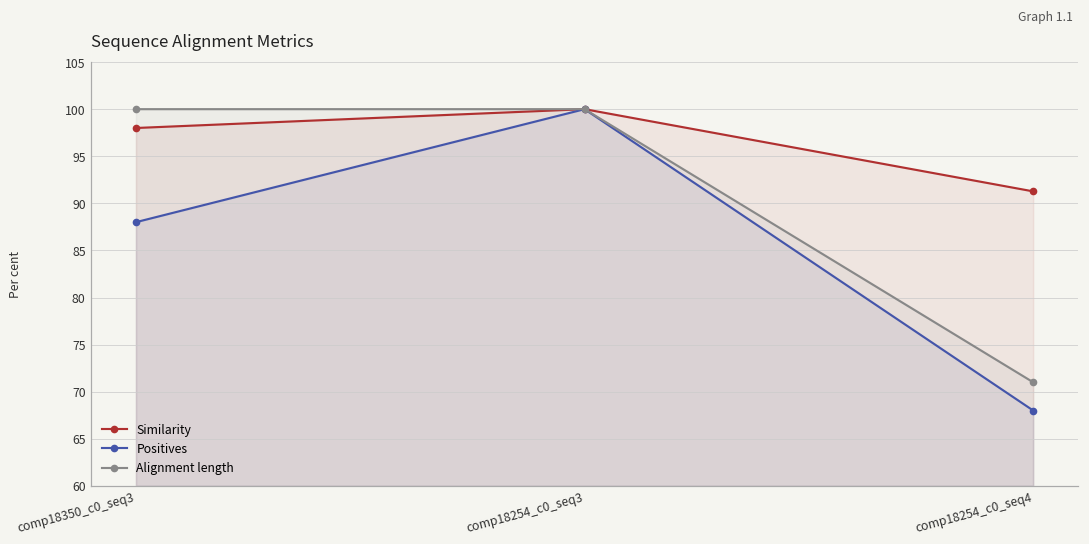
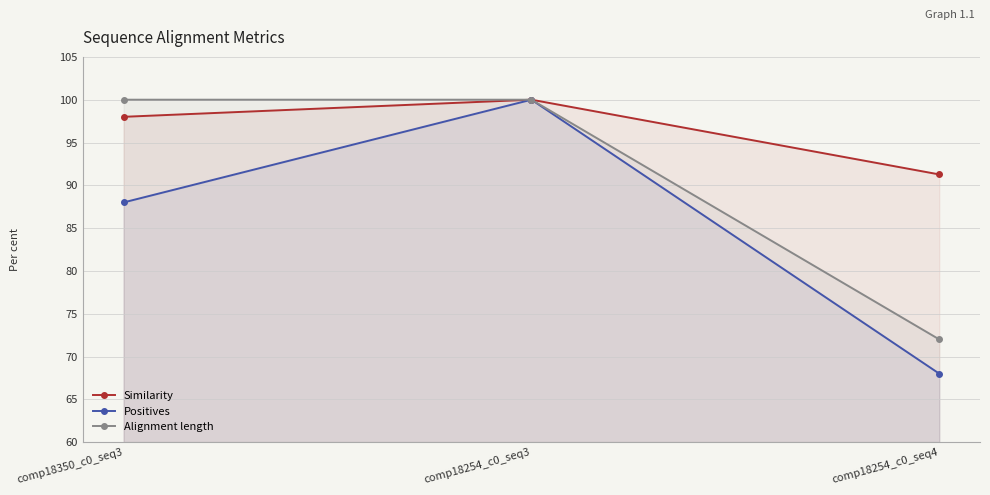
  {
    "Similarity": {
      "comp18350_c0_seq3": 98,
      "comp18254_c0_seq4": 91
    },
    "Positives": {
      "comp18350_c0_seq3": 88,
      "comp18254_c0_seq4": 68
    },
    "Alignment length": {
      "comp18350_c0_seq3": 100,
-     "comp18254_c0_seq4": 71
+     "comp18254_c0_seq4": 72
    }
  }
